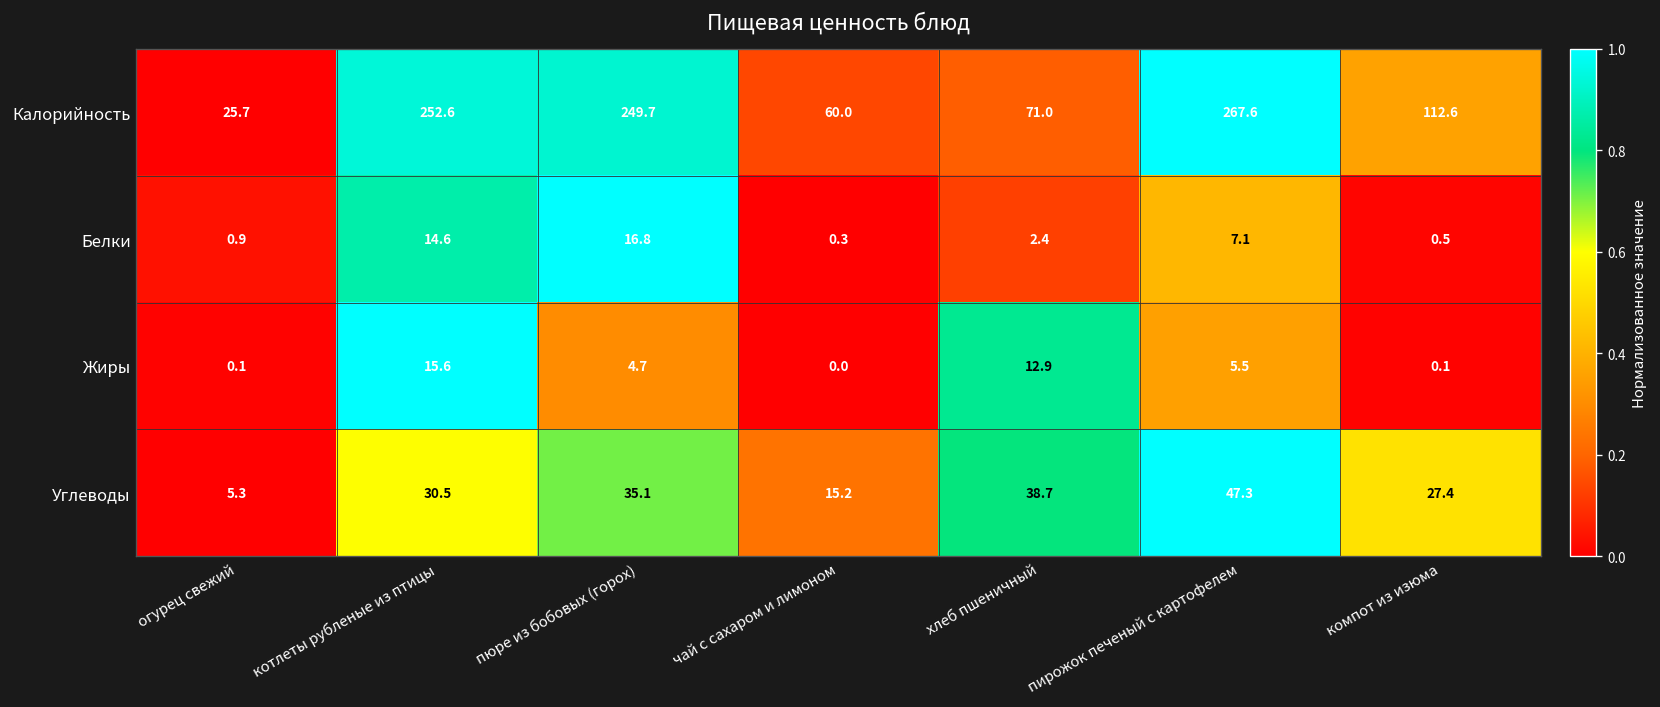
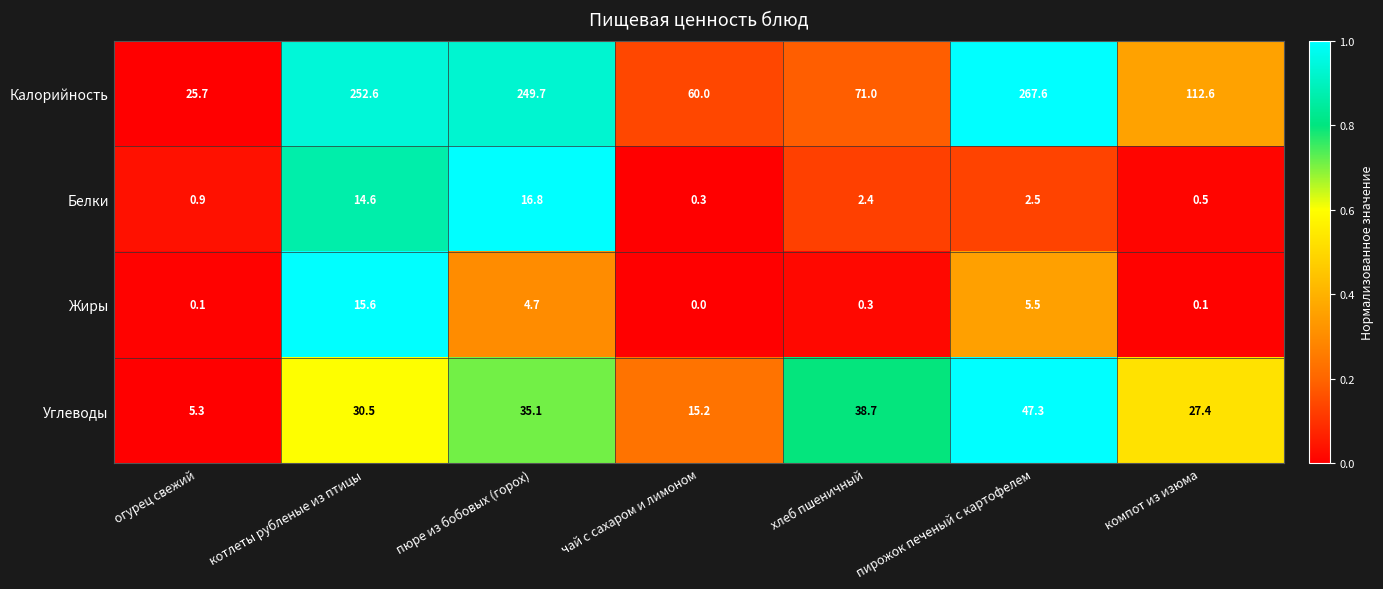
  {
    "Калорийность": {
      "огурец свежий": 25.7,
      "котлеты рубленые из птицы": 252.6,
      "пюре из бобовых (горох)": 249.7,
      "чай с сахаром и лимоном": 60.0,
      "хлеб пшеничный": 71.0,
      "пирожок печеный с картофелем": 267.6,
      "компот из изюма": 112.6
    },
    "Белки": {
      "огурец свежий": 0.9,
      "котлеты рубленые из птицы": 14.6,
      "пюре из бобовых (горох)": 16.8,
      "чай с сахаром и лимоном": 0.3,
      "хлеб пшеничный": 2.4,
-     "пирожок печеный с картофелем": 7.1,
+     "пирожок печеный с картофелем": 2.5,
      "компот из изюма": 0.5
    },
    "Жиры": {
      "огурец свежий": 0.1,
      "котлеты рубленые из птицы": 15.6,
      "пюре из бобовых (горох)": 4.7,
      "чай с сахаром и лимоном": 0.0,
-     "хлеб пшеничный": 12.9,
+     "хлеб пшеничный": 0.3,
      "пирожок печеный с картофелем": 5.5,
      "компот из изюма": 0.1
    },
    "Углеводы": {
      "огурец свежий": 5.3,
      "котлеты рубленые из птицы": 30.5,
      "пюре из бобовых (горох)": 35.1,
      "чай с сахаром и лимоном": 15.2,
      "хлеб пшеничный": 38.7,
      "пирожок печеный с картофелем": 47.3,
      "компот из изюма": 27.4
    }
  }
